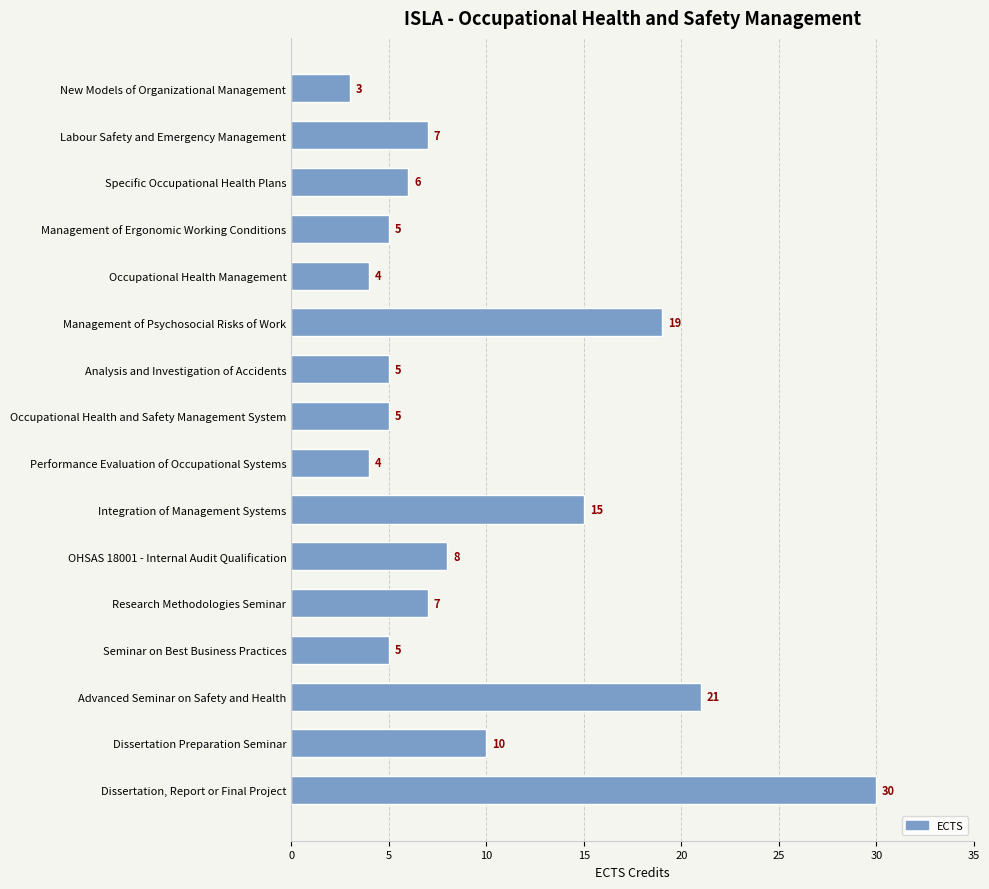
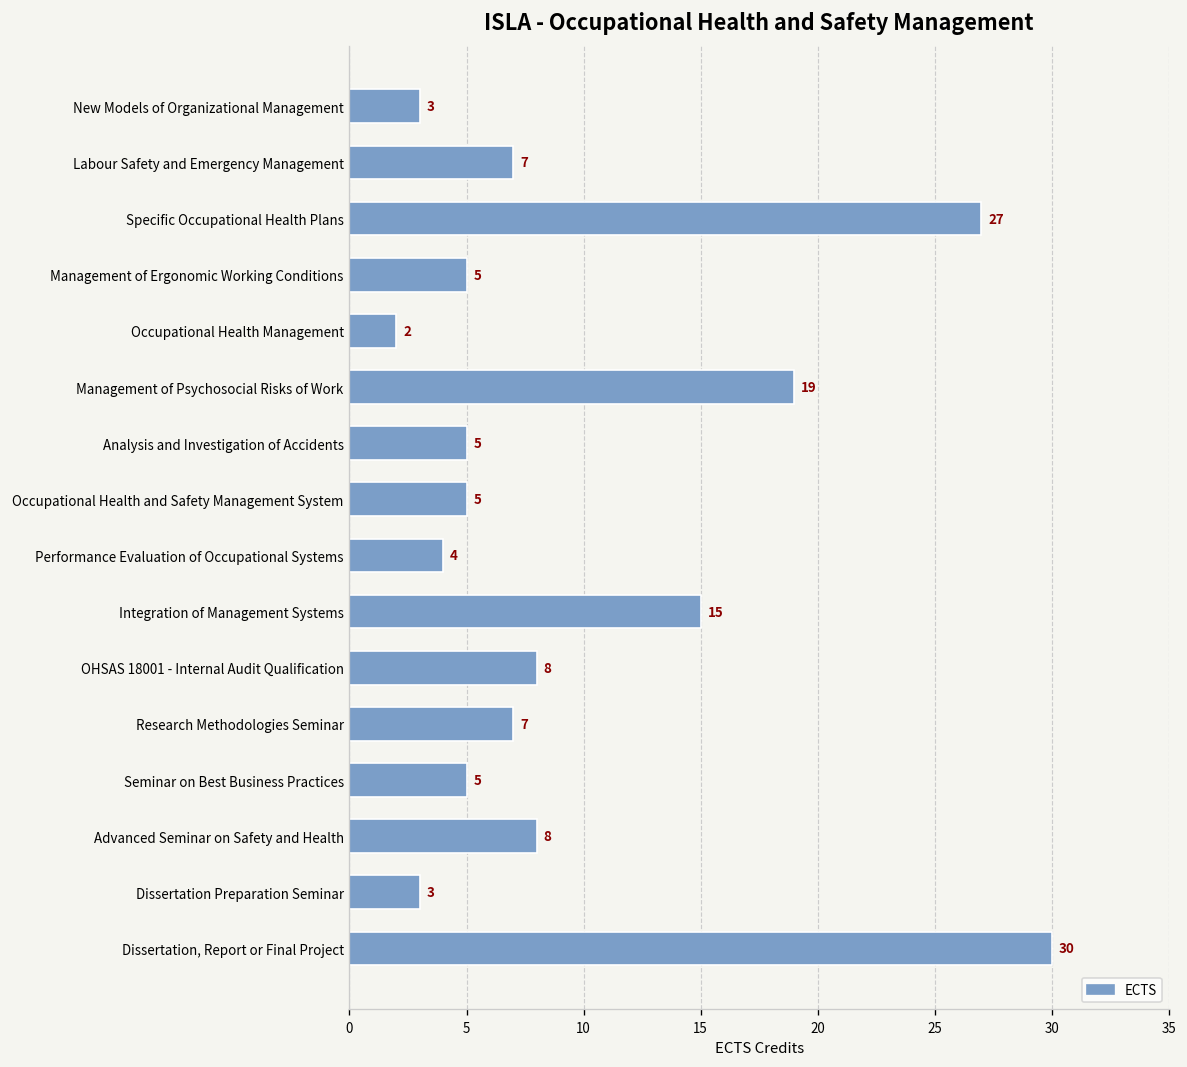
  {
    "New Models of Organizational Management": 3,
    "Labour Safety and Emergency Management": 7,
-   "Specific Occupational Health Plans": 6,
+   "Specific Occupational Health Plans": 27,
    "Management of Ergonomic Working Conditions": 5,
-   "Occupational Health Management": 4,
+   "Occupational Health Management": 2,
    "Management of Psychosocial Risks of Work": 19,
    "Analysis and Investigation of Accidents": 5,
    "Occupational Health and Safety Management System": 5,
    "Performance Evaluation of Occupational Systems": 4,
    "Integration of Management Systems": 15,
    "OHSAS 18001 - Internal Audit Qualification": 8,
    "Research Methodologies Seminar": 7,
    "Seminar on Best Business Practices": 5,
-   "Advanced Seminar on Safety and Health": 21,
-   "Dissertation Preparation Seminar": 10,
+   "Advanced Seminar on Safety and Health": 8,
+   "Dissertation Preparation Seminar": 3,
    "Dissertation, Report or Final Project": 30
  }
